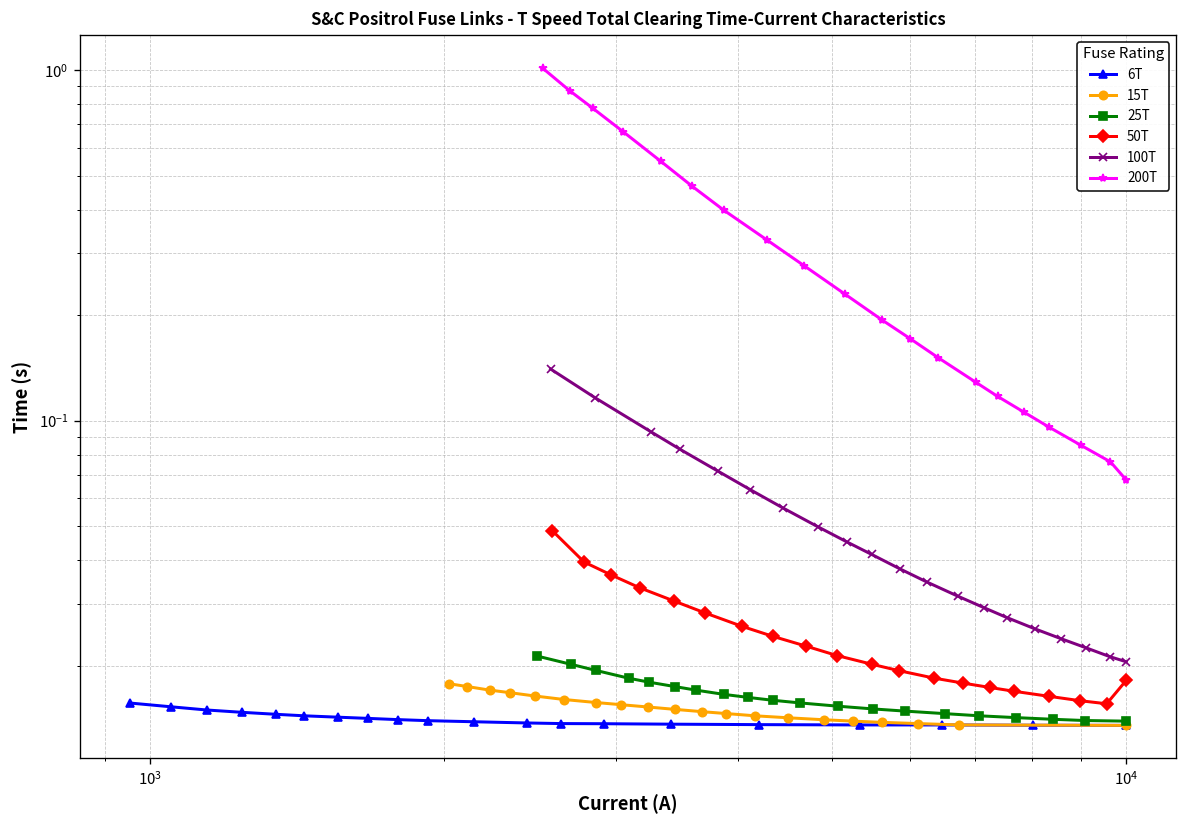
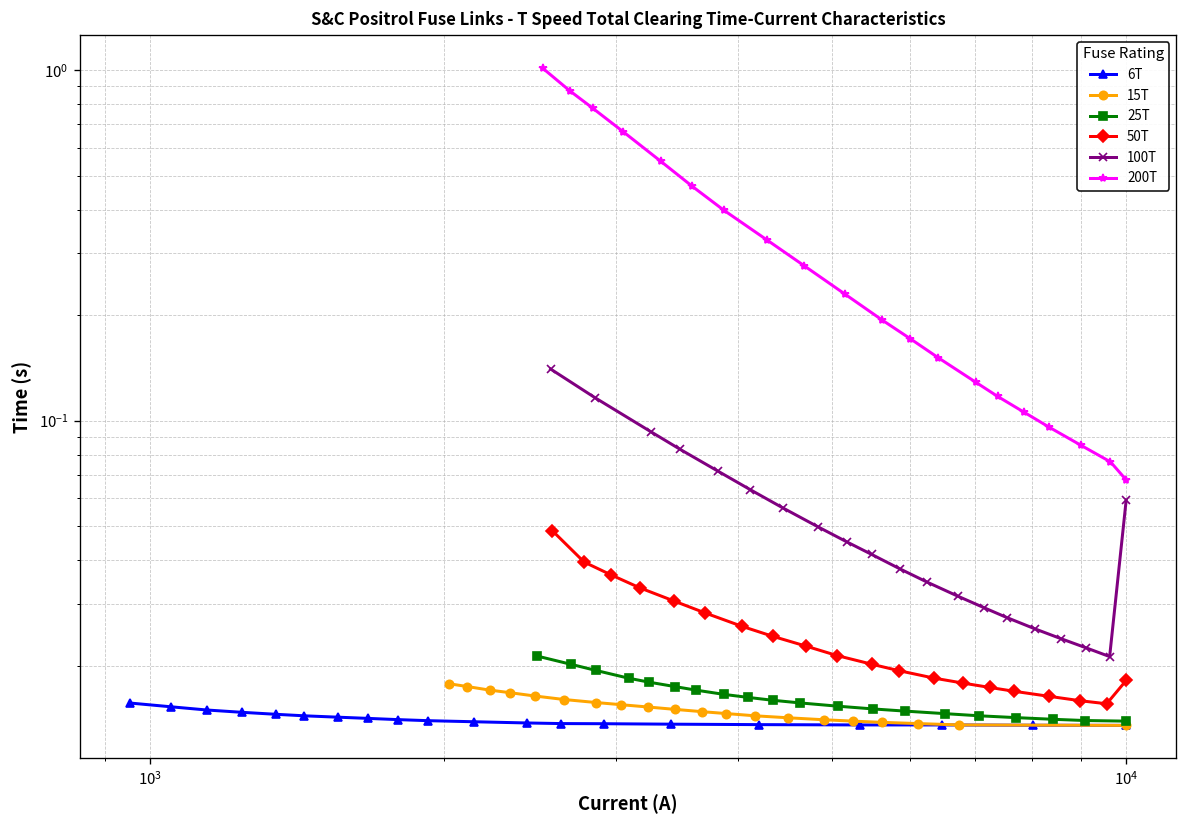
  {
    "25T": {
      "10^4": 0.014
    },
    "50T": {
      "10^4": 0.018
    },
    "100T": {
-     "10^4": 0.021
+     "10^4": 0.059
    },
    "200T": {
      "10^4": 0.068
    }
  }
